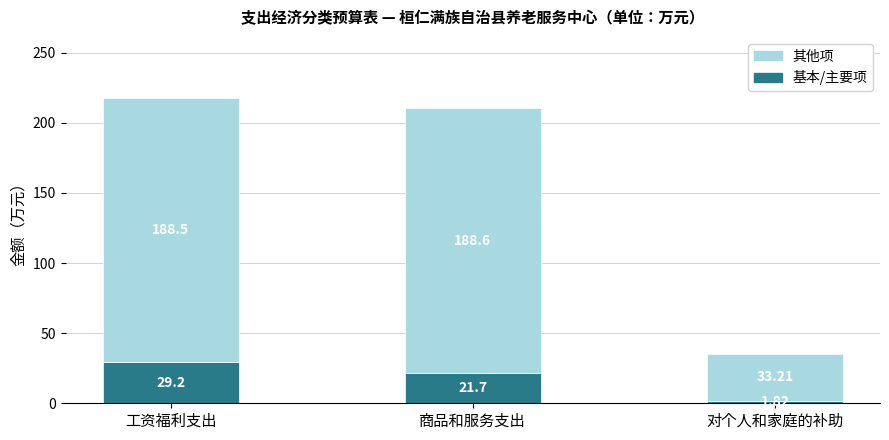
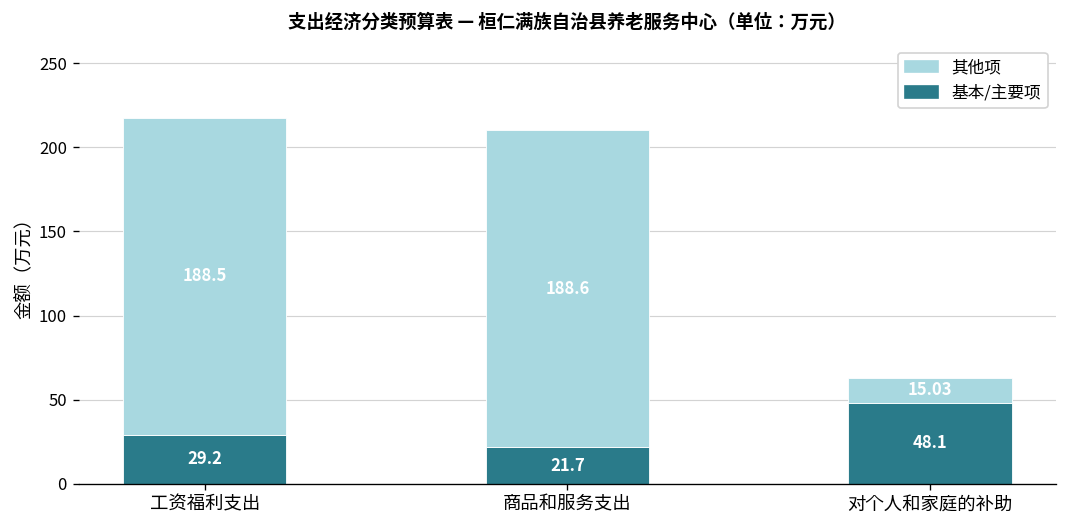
  {
    "基本/主要项": {
-     "对个人和家庭的补助": 2
+     "对个人和家庭的补助": 48
    },
    "其他项": {
      "工资福利支出": 188.5,
      "商品和服务支出": 188.6,
-     "对个人和家庭的补助": 33.21
+     "对个人和家庭的补助": 15.03
    }
  }
